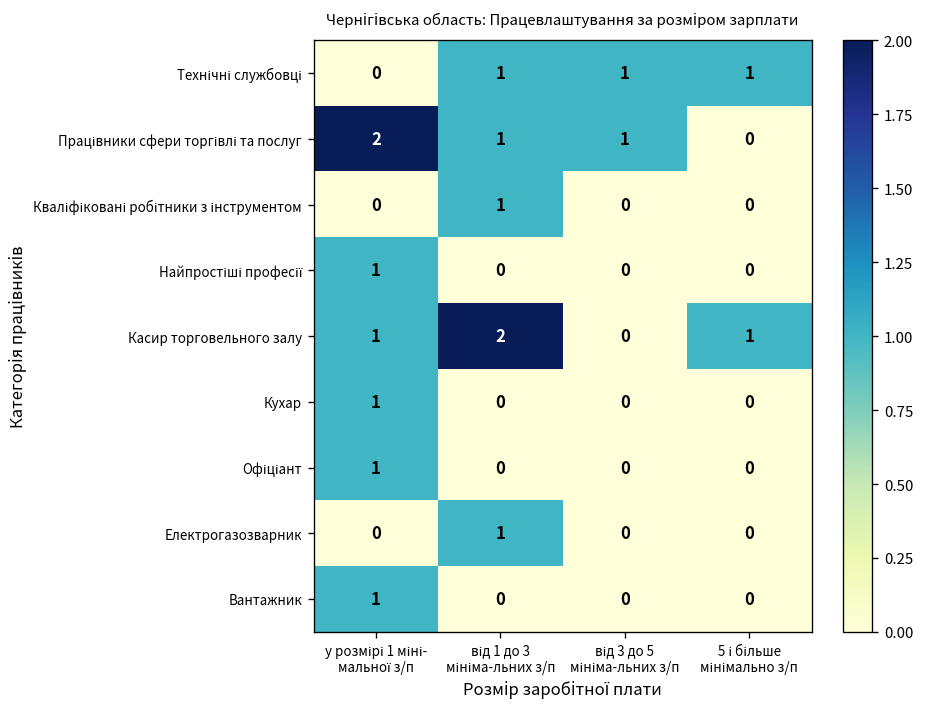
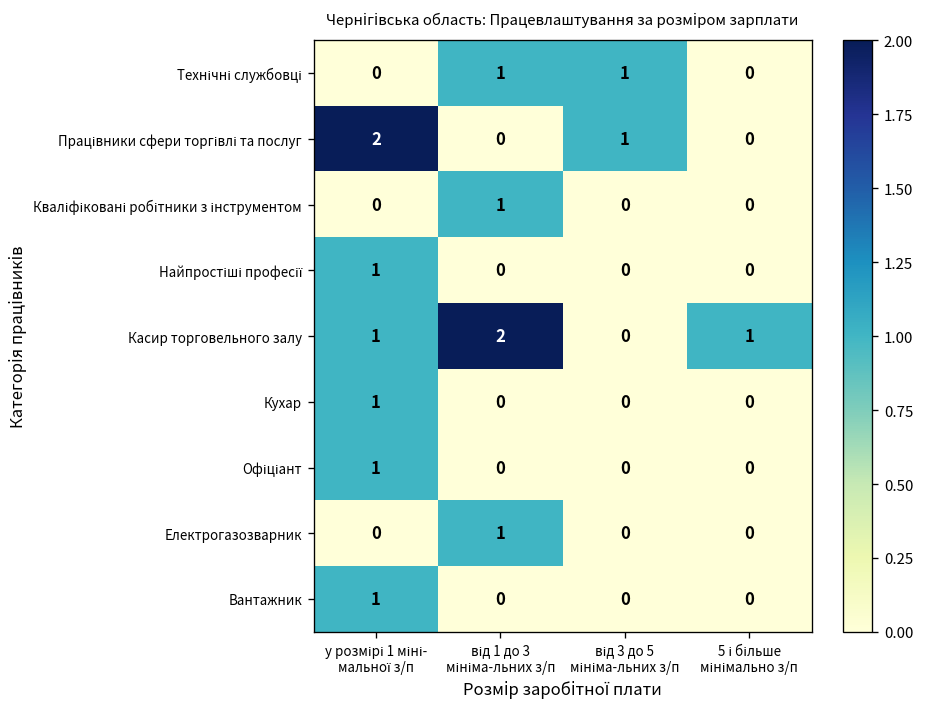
  {
    "Технічні службовці": {
      "у розмірі 1 міні- мальної з/п": 0,
      "від 1 до 3 мініма-льних з/п": 1,
      "від 3 до 5 мініма-льних з/п": 1,
-     "5 і більше мінімально з/п": 1
+     "5 і більше мінімально з/п": 0
    },
    "Працівники сфери торгівлі та послуг": {
      "у розмірі 1 міні- мальної з/п": 2,
-     "від 1 до 3 мініма-льних з/п": 1,
+     "від 1 до 3 мініма-льних з/п": 0,
      "від 3 до 5 мініма-льних з/п": 1,
      "5 і більше мінімально з/п": 0
    },
    "Кваліфіковані робітники з інструментом": {
      "у розмірі 1 міні- мальної з/п": 0,
      "від 1 до 3 мініма-льних з/п": 1,
      "від 3 до 5 мініма-льних з/п": 0,
      "5 і більше мінімально з/п": 0
    },
    "Найпростіші професії": {
      "у розмірі 1 міні- мальної з/п": 1,
      "від 1 до 3 мініма-льних з/п": 0,
      "від 3 до 5 мініма-льних з/п": 0,
      "5 і більше мінімально з/п": 0
    },
    "Касир торговельного залу": {
      "у розмірі 1 міні- мальної з/п": 1,
      "від 1 до 3 мініма-льних з/п": 2,
      "від 3 до 5 мініма-льних з/п": 0,
      "5 і більше мінімально з/п": 1
    },
    "Кухар": {
      "у розмірі 1 міні- мальної з/п": 1,
      "від 1 до 3 мініма-льних з/п": 0,
      "від 3 до 5 мініма-льних з/п": 0,
      "5 і більше мінімально з/п": 0
    },
    "Офіціант": {
      "у розмірі 1 міні- мальної з/п": 1,
      "від 1 до 3 мініма-льних з/п": 0,
      "від 3 до 5 мініма-льних з/п": 0,
      "5 і більше мінімально з/п": 0
    },
    "Електрогазозварник": {
      "у розмірі 1 міні- мальної з/п": 0,
      "від 1 до 3 мініма-льних з/п": 1,
      "від 3 до 5 мініма-льних з/п": 0,
      "5 і більше мінімально з/п": 0
    },
    "Вантажник": {
      "у розмірі 1 міні- мальної з/п": 1,
      "від 1 до 3 мініма-льних з/п": 0,
      "від 3 до 5 мініма-льних з/п": 0,
      "5 і більше мінімально з/п": 0
    }
  }
